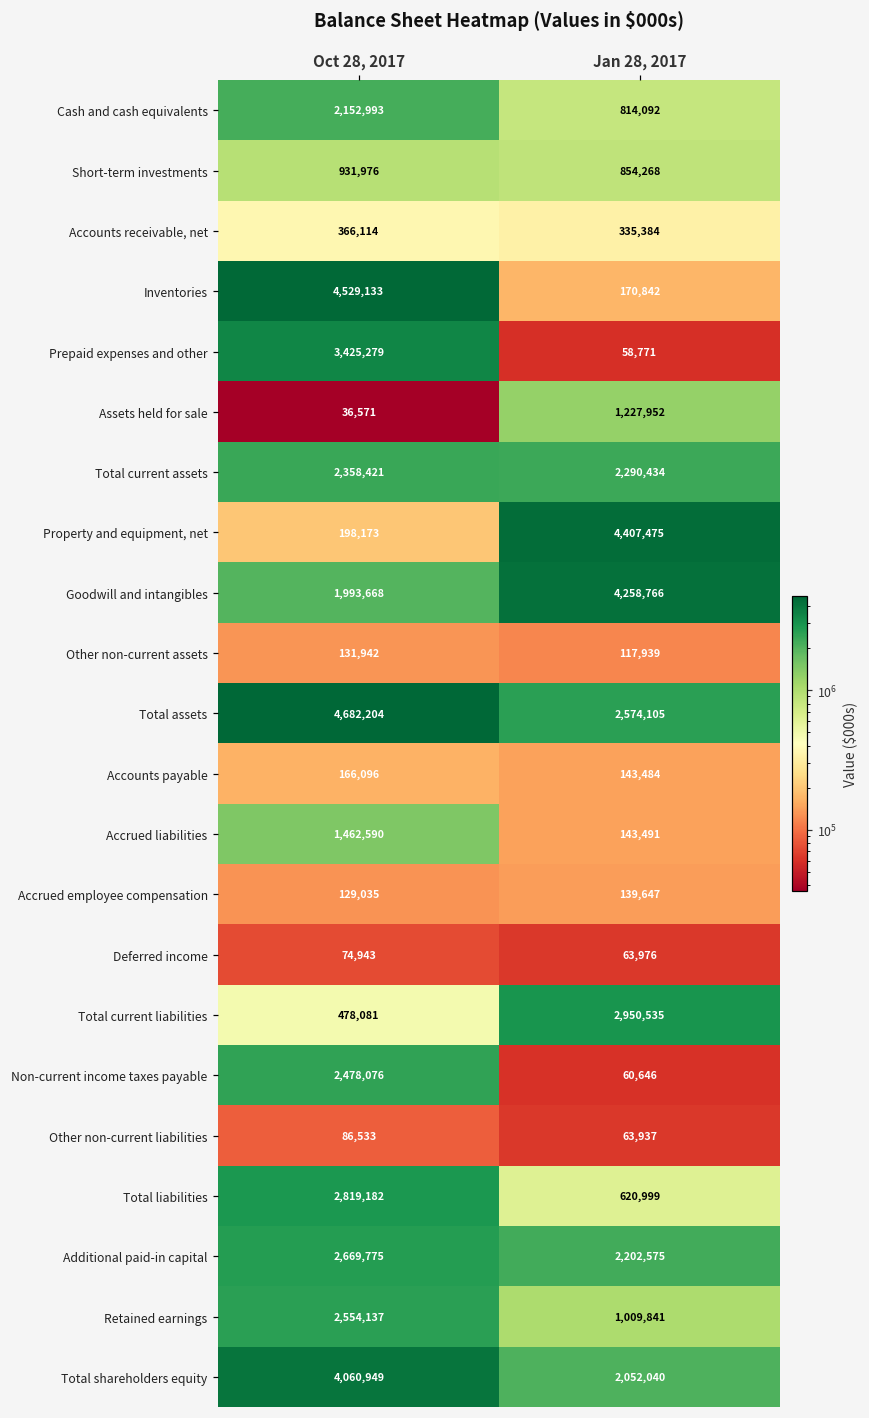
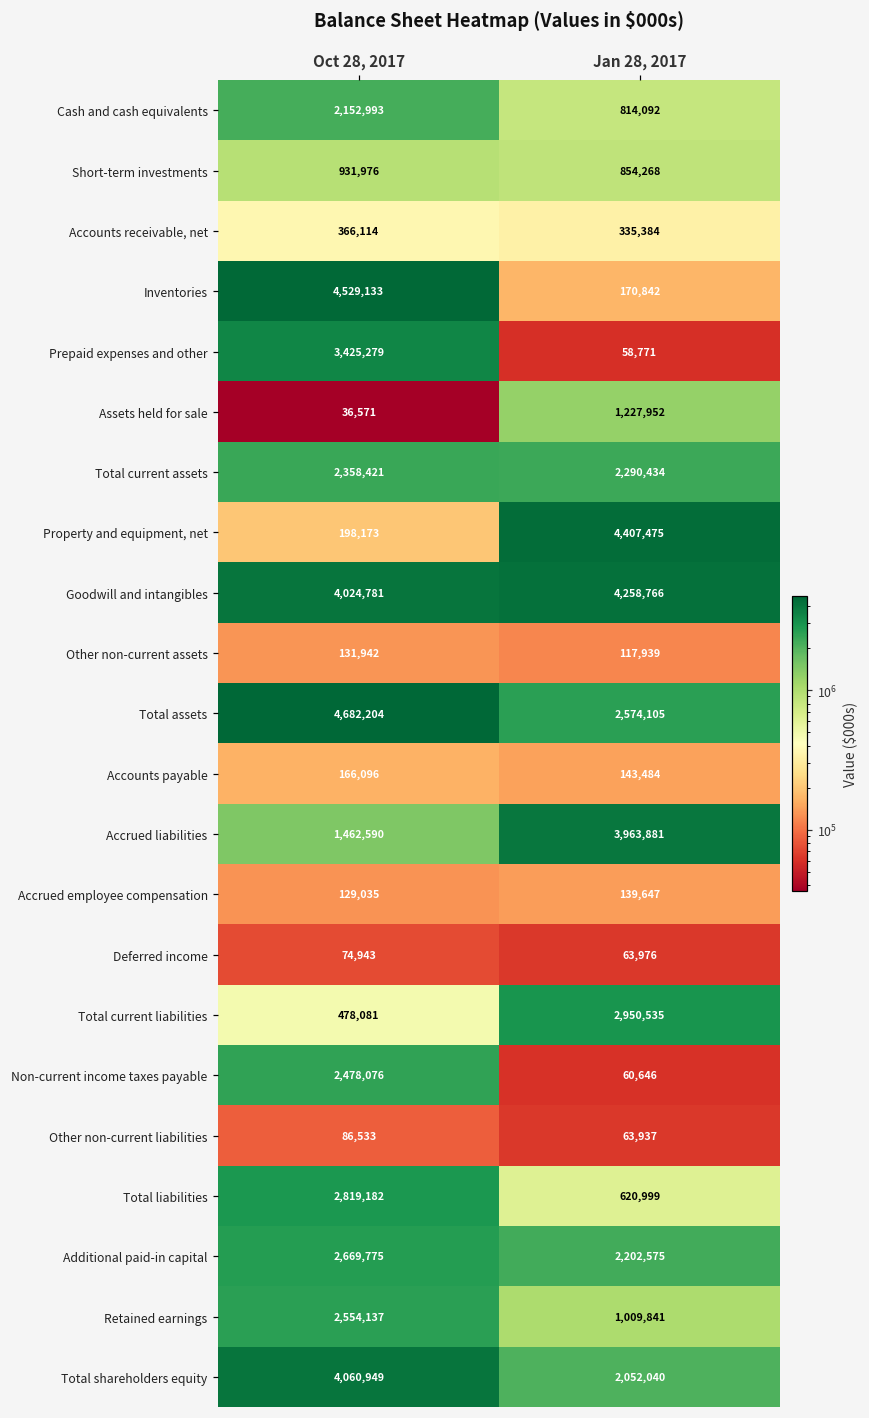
  {
    "Cash and cash equivalents": {
      "Oct 28, 2017": "2,152,993",
      "Jan 28, 2017": "814,092"
    },
    "Short-term investments": {
      "Oct 28, 2017": "931,976",
      "Jan 28, 2017": "854,268"
    },
    "Accounts receivable, net": {
      "Oct 28, 2017": "366,114",
      "Jan 28, 2017": "335,384"
    },
    "Inventories": {
      "Oct 28, 2017": "4,529,133",
      "Jan 28, 2017": "170,842"
    },
    "Prepaid expenses and other": {
      "Oct 28, 2017": "3,425,279",
      "Jan 28, 2017": "58,771"
    },
    "Assets held for sale": {
      "Oct 28, 2017": "36,571",
      "Jan 28, 2017": "1,227,952"
    },
    "Total current assets": {
      "Oct 28, 2017": "2,358,421",
      "Jan 28, 2017": "2,290,434"
    },
    "Property and equipment, net": {
      "Oct 28, 2017": "198,173",
      "Jan 28, 2017": "4,407,475"
    },
    "Goodwill and intangibles": {
-     "Oct 28, 2017": "1,993,668",
+     "Oct 28, 2017": "4,024,781",
      "Jan 28, 2017": "4,258,766"
    },
    "Other non-current assets": {
      "Oct 28, 2017": "131,942",
      "Jan 28, 2017": "117,939"
    },
    "Total assets": {
      "Oct 28, 2017": "4,682,204",
      "Jan 28, 2017": "2,574,105"
    },
    "Accounts payable": {
      "Oct 28, 2017": "166,096",
      "Jan 28, 2017": "143,484"
    },
    "Accrued liabilities": {
      "Oct 28, 2017": "1,462,590",
-     "Jan 28, 2017": "143,491"
+     "Jan 28, 2017": "3,963,881"
    },
    "Accrued employee compensation": {
      "Oct 28, 2017": "129,035",
      "Jan 28, 2017": "139,647"
    },
    "Deferred income": {
      "Oct 28, 2017": "74,943",
      "Jan 28, 2017": "63,976"
    },
    "Total current liabilities": {
      "Oct 28, 2017": "478,081",
      "Jan 28, 2017": "2,950,535"
    },
    "Non-current income taxes payable": {
      "Oct 28, 2017": "2,478,076",
      "Jan 28, 2017": "60,646"
    },
    "Other non-current liabilities": {
      "Oct 28, 2017": "86,533",
      "Jan 28, 2017": "63,937"
    },
    "Total liabilities": {
      "Oct 28, 2017": "2,819,182",
      "Jan 28, 2017": "620,999"
    },
    "Additional paid-in capital": {
      "Oct 28, 2017": "2,669,775",
      "Jan 28, 2017": "2,202,575"
    },
    "Retained earnings": {
      "Oct 28, 2017": "2,554,137",
      "Jan 28, 2017": "1,009,841"
    },
    "Total shareholders equity": {
      "Oct 28, 2017": "4,060,949",
      "Jan 28, 2017": "2,052,040"
    }
  }
